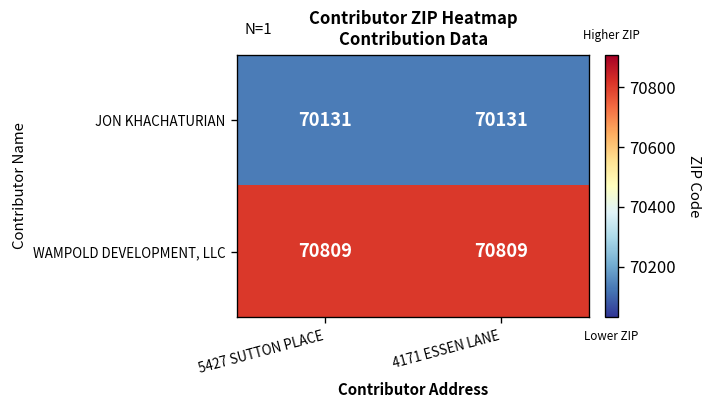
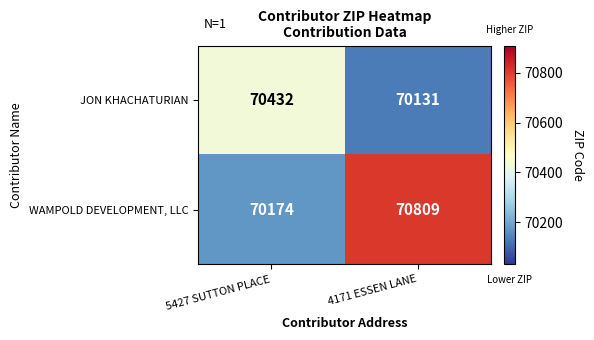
  {
    "JON KHACHATURIAN": {
-     "5427 SUTTON PLACE": 70131,
+     "5427 SUTTON PLACE": 70432,
      "4171 ESSEN LANE": 70131
    },
    "WAMPOLD DEVELOPMENT, LLC": {
-     "5427 SUTTON PLACE": 70809,
+     "5427 SUTTON PLACE": 70174,
      "4171 ESSEN LANE": 70809
    }
  }
